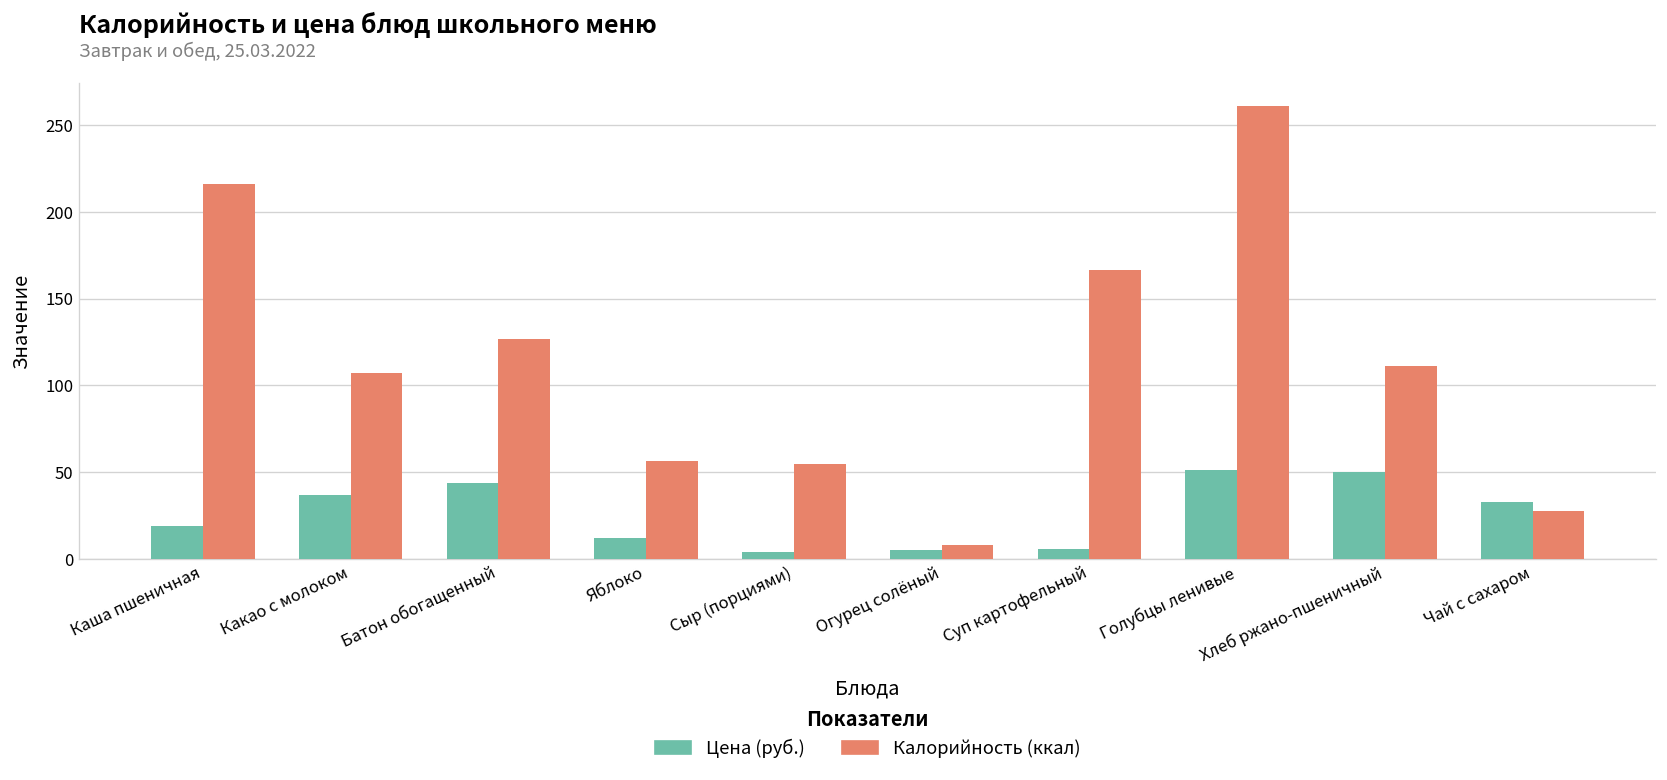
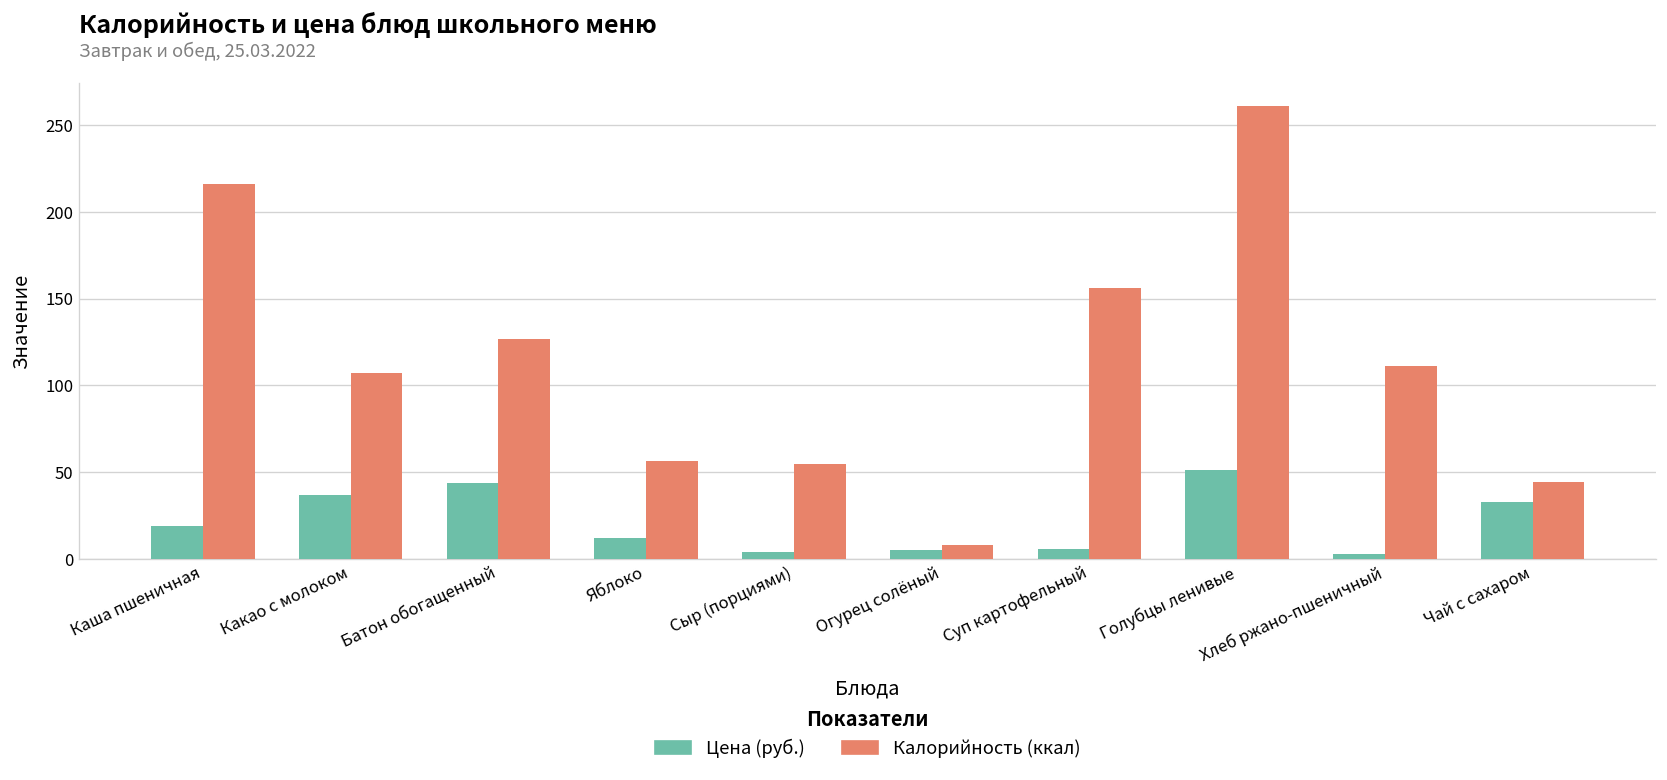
  {
    "Цена (руб.)": {
      "Каша пшеничная": 19,
      "Какао с молоком": 37,
      "Батон обогащенный": 44,
      "Яблоко": 12,
      "Сыр (порциями)": 4,
      "Огурец солёный": 5,
      "Суп картофельный": 6,
      "Голубцы ленивые": 51,
-     "Хлеб ржано-пшеничный": 50,
+     "Хлеб ржано-пшеничный": 3,
      "Чай с сахаром": 33
    },
    "Калорийность (ккал)": {
      "Каша пшеничная": 216,
      "Какао с молоком": 107,
      "Батон обогащенный": 127,
      "Яблоко": 56,
      "Сыр (порциями)": 55,
      "Огурец солёный": 8,
-     "Суп картофельный": 167,
+     "Суп картофельный": 156,
      "Голубцы ленивые": 261,
      "Хлеб ржано-пшеничный": 111,
-     "Чай с сахаром": 28
+     "Чай с сахаром": 45
    }
  }
